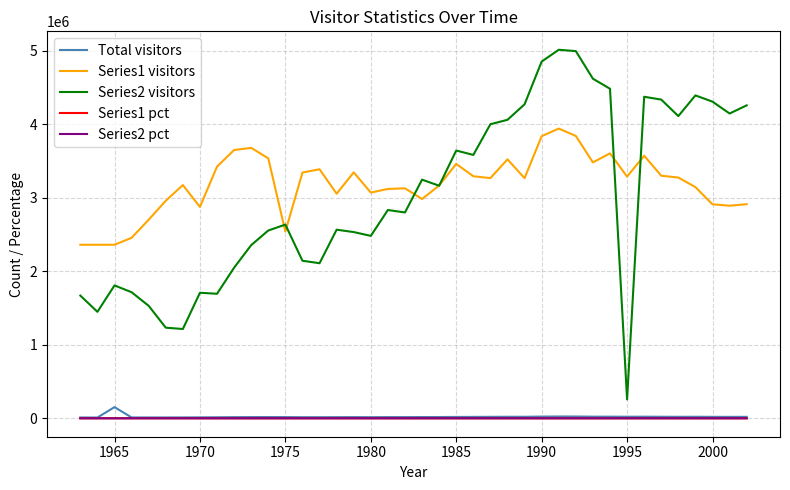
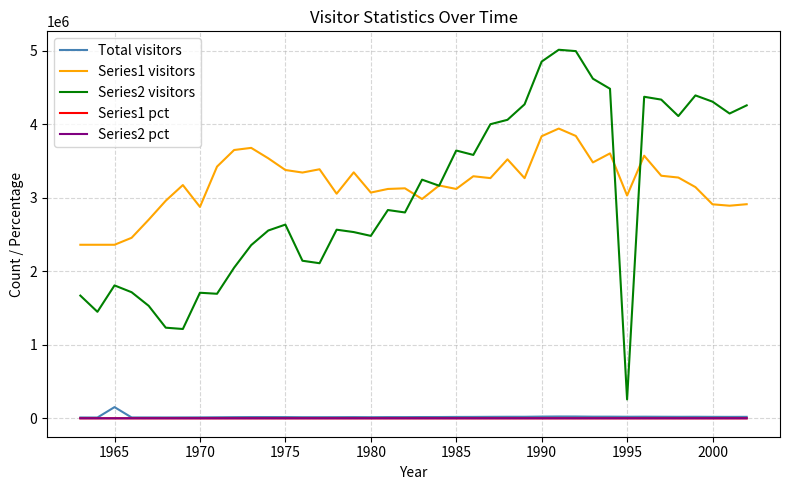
  {
    "Total visitors": {
      "1965": 200000
    },
    "Series1 visitors": {
      "1965": 2400000,
      "1970": 2900000,
-     "1975": 2500000,
+     "1975": 3400000,
      "1980": 3100000,
-     "1985": 3500000,
+     "1985": 3100000,
      "1990": 3800000,
-     "1995": 3300000,
+     "1995": 3000000,
      "2000": 2900000
    },
    "Series2 visitors": {
      "1965": 1800000,
      "1970": 1700000,
      "1975": 2600000,
      "1980": 2500000,
      "1985": 3600000,
      "1990": 4900000,
      "1995": 300000,
      "2000": 4300000
    },
    "Series2 pct": {
      "1965": 0
    }
  }
